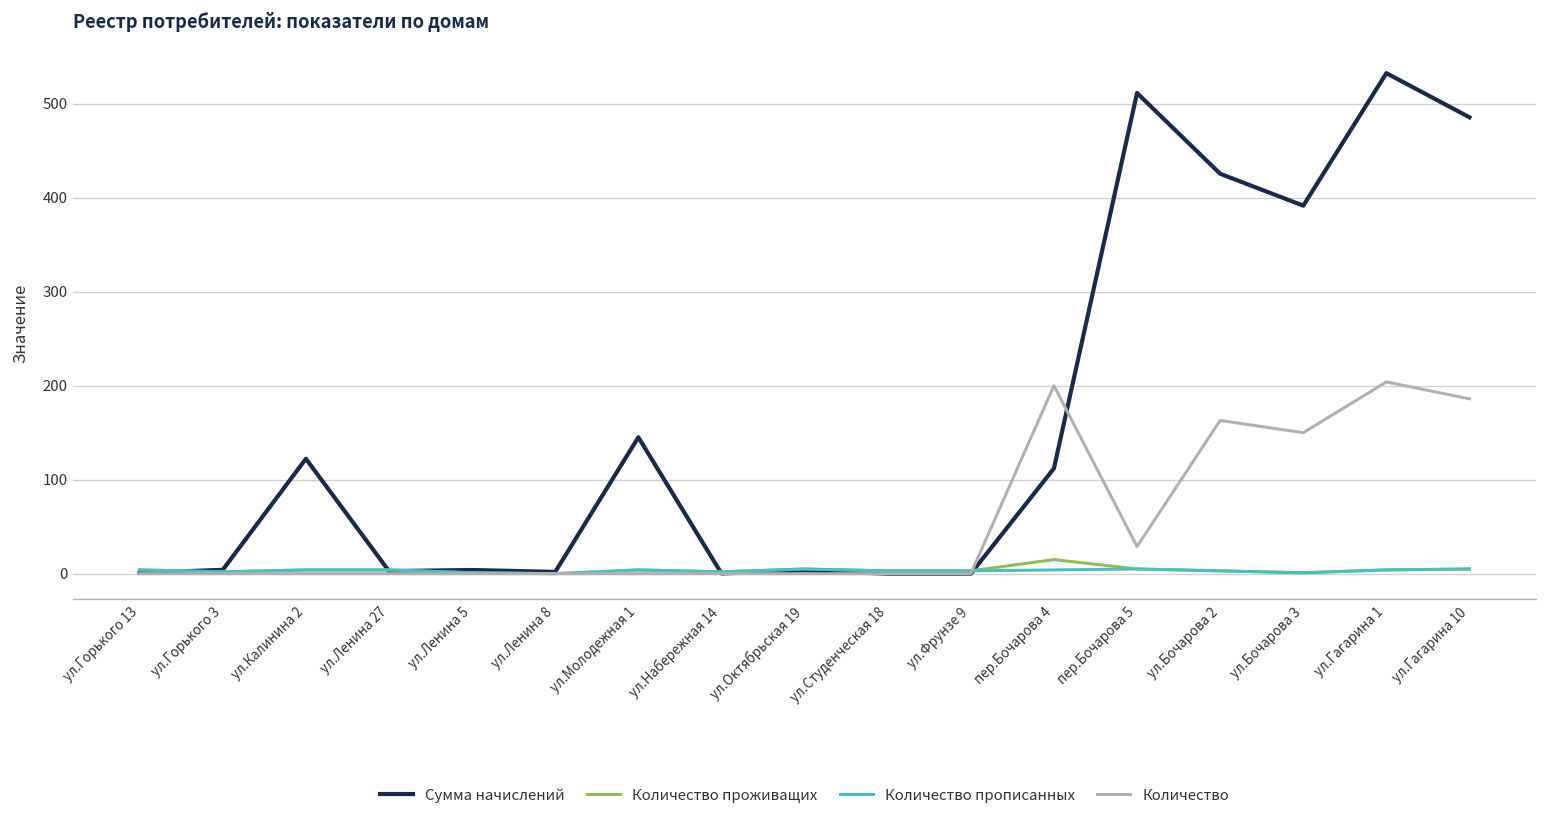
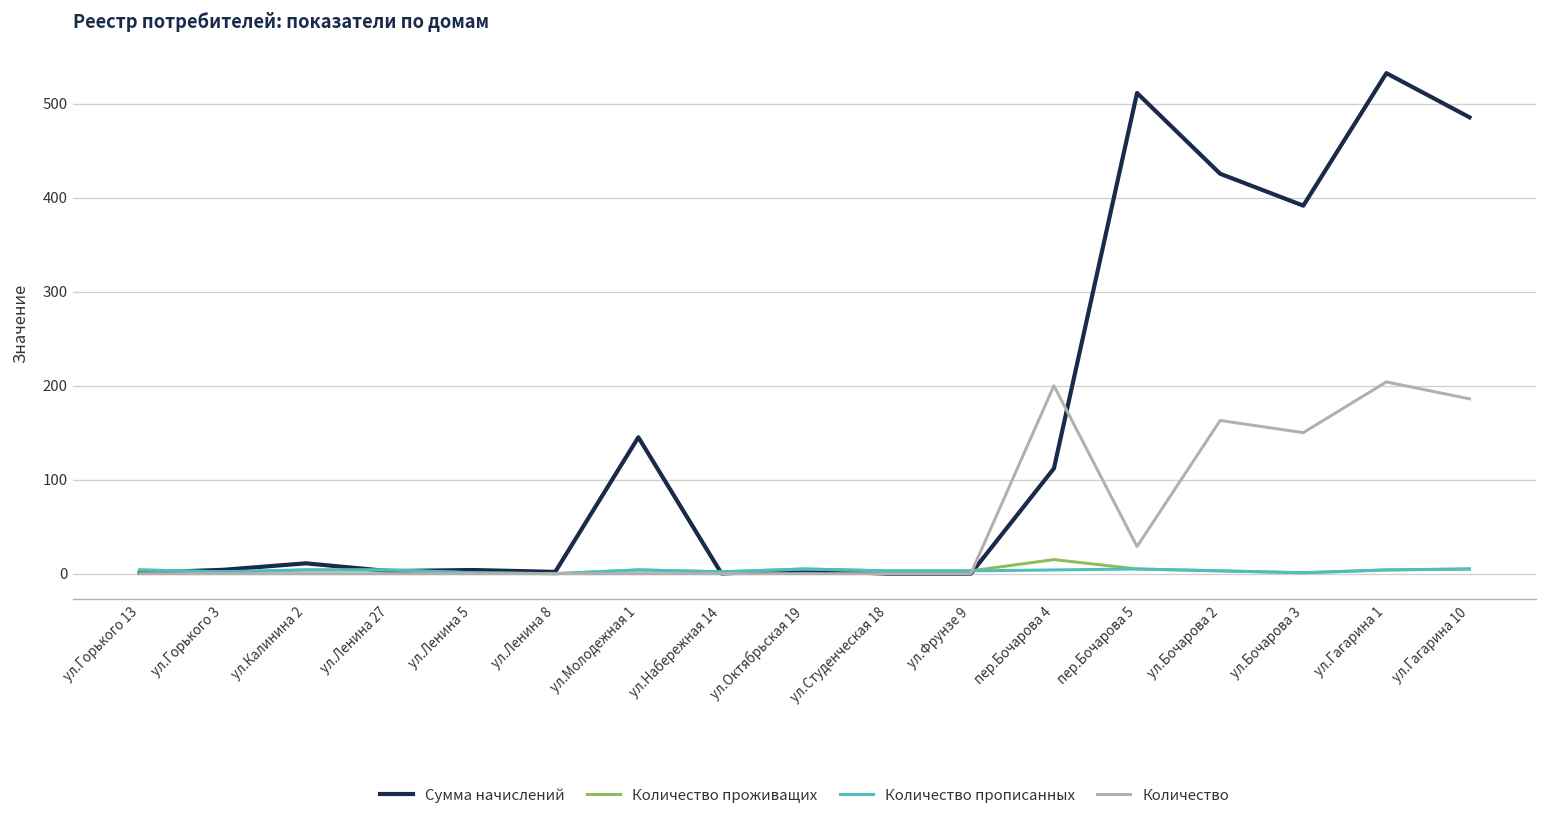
  {
    "Сумма начислений": {
-     "ул.Калинина 2": 120,
+     "ул.Калинина 2": 10,
      "ул.Молодежная 1": 150,
      "пер.Бочарова 4": 110,
      "пер.Бочарова 5": 510,
      "ул.Бочарова 2": 430,
      "ул.Бочарова 3": 390,
      "ул.Гагарина 1": 530,
      "ул.Гагарина 10": 490
    },
    "Количество проживащих": {
      "пер.Бочарова 4": 20
    },
    "Количество прописанных": {
      "пер.Бочарова 4": 0
    },
    "Количество": {
      "ул.Калинина 2": 0,
      "ул.Молодежная 1": 0,
      "ул.Октябрьская 19": 0,
      "пер.Бочарова 4": 200,
      "пер.Бочарова 5": 30,
      "ул.Бочарова 2": 160,
      "ул.Бочарова 3": 150,
      "ул.Гагарина 1": 200,
      "ул.Гагарина 10": 190
    }
  }
